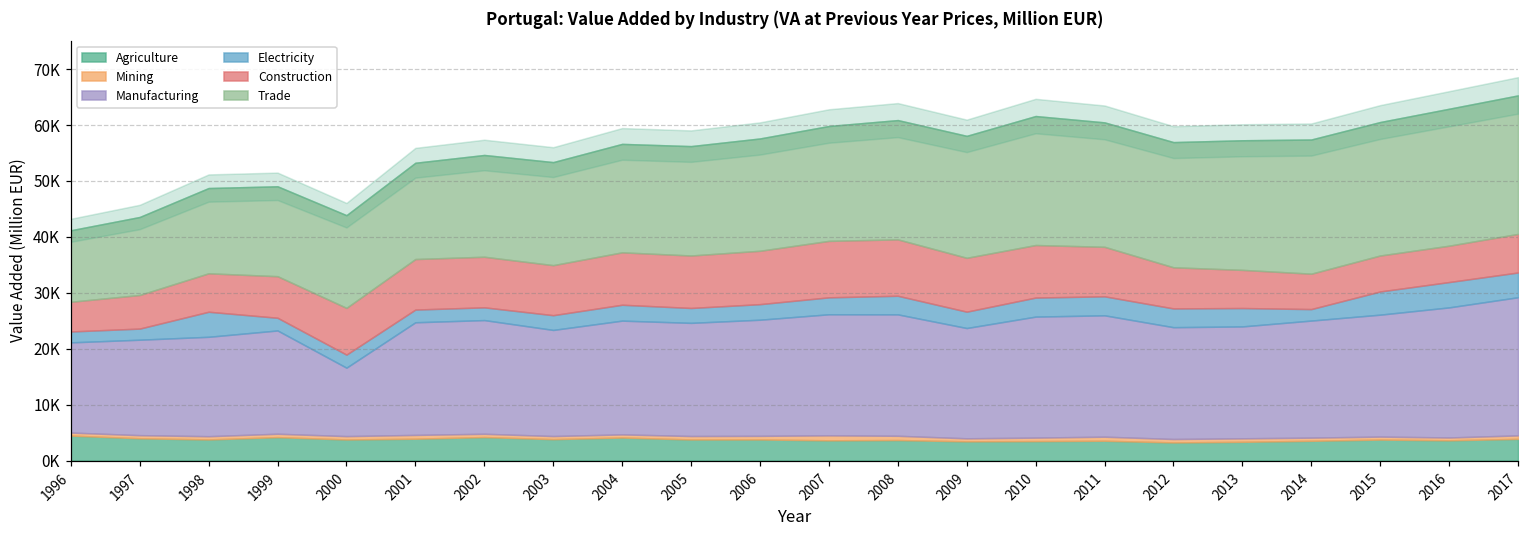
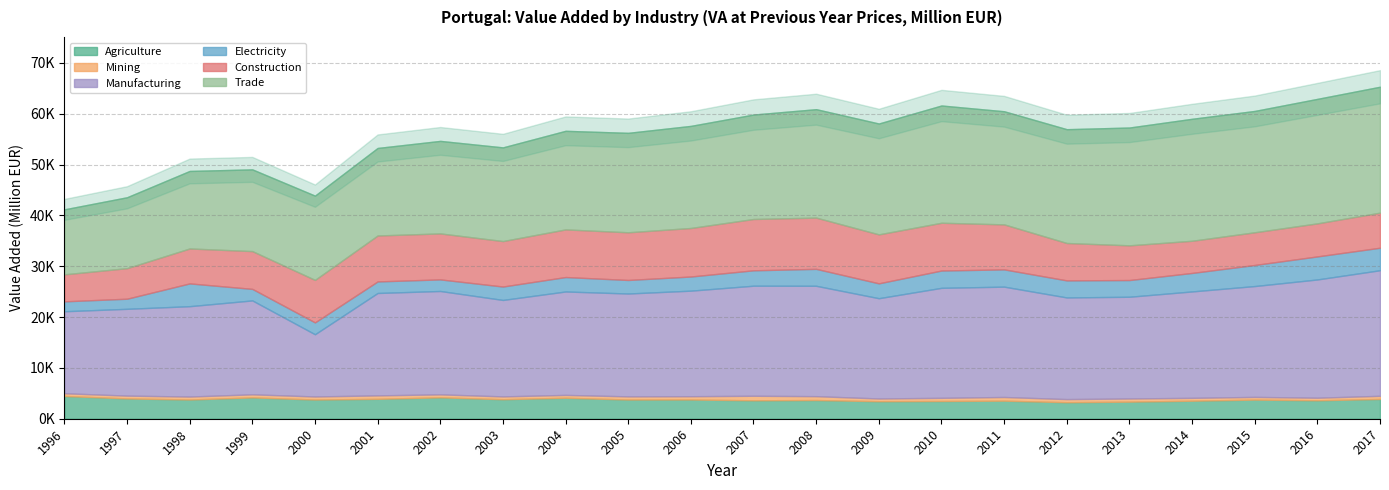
  {
    "Manufacturing": {
      "1996": 16000,
      "1997": 17000,
      "1998": 18000,
      "1999": 18000,
      "2000": 12000,
      "2001": 20000,
      "2002": 20000,
      "2003": 19000,
      "2004": 20000,
      "2005": 20000,
      "2006": 21000,
      "2007": 22000,
      "2008": 22000,
      "2009": 20000,
      "2010": 22000,
      "2011": 22000,
      "2012": 20000,
      "2013": 20000,
      "2014": 21000,
      "2015": 22000,
      "2016": 23000,
      "2017": 25000
    },
    "Electricity": {
      "1996": 2000,
      "1997": 2000,
      "1998": 4000,
      "1999": 2000,
      "2000": 2000,
      "2001": 2000,
      "2002": 2000,
      "2003": 3000,
      "2004": 3000,
      "2005": 3000,
      "2006": 3000,
      "2007": 3000,
      "2008": 3000,
      "2009": 3000,
      "2010": 3000,
      "2011": 3000,
      "2012": 3000,
      "2013": 3000,
-     "2014": 2000,
+     "2014": 4000,
      "2015": 4000,
      "2016": 5000,
      "2017": 4000
    },
    "Trade": {
      "1996": 13000,
      "1997": 14000,
      "1998": 15000,
      "1999": 16000,
      "2000": 17000,
      "2001": 17000,
      "2002": 18000,
      "2003": 18000,
      "2004": 19000,
      "2005": 20000,
      "2006": 20000,
      "2007": 21000,
      "2008": 21000,
      "2009": 22000,
      "2010": 23000,
      "2011": 22000,
      "2012": 22000,
      "2013": 23000,
      "2014": 24000,
      "2015": 24000,
      "2016": 24000,
      "2017": 25000
    }
  }
